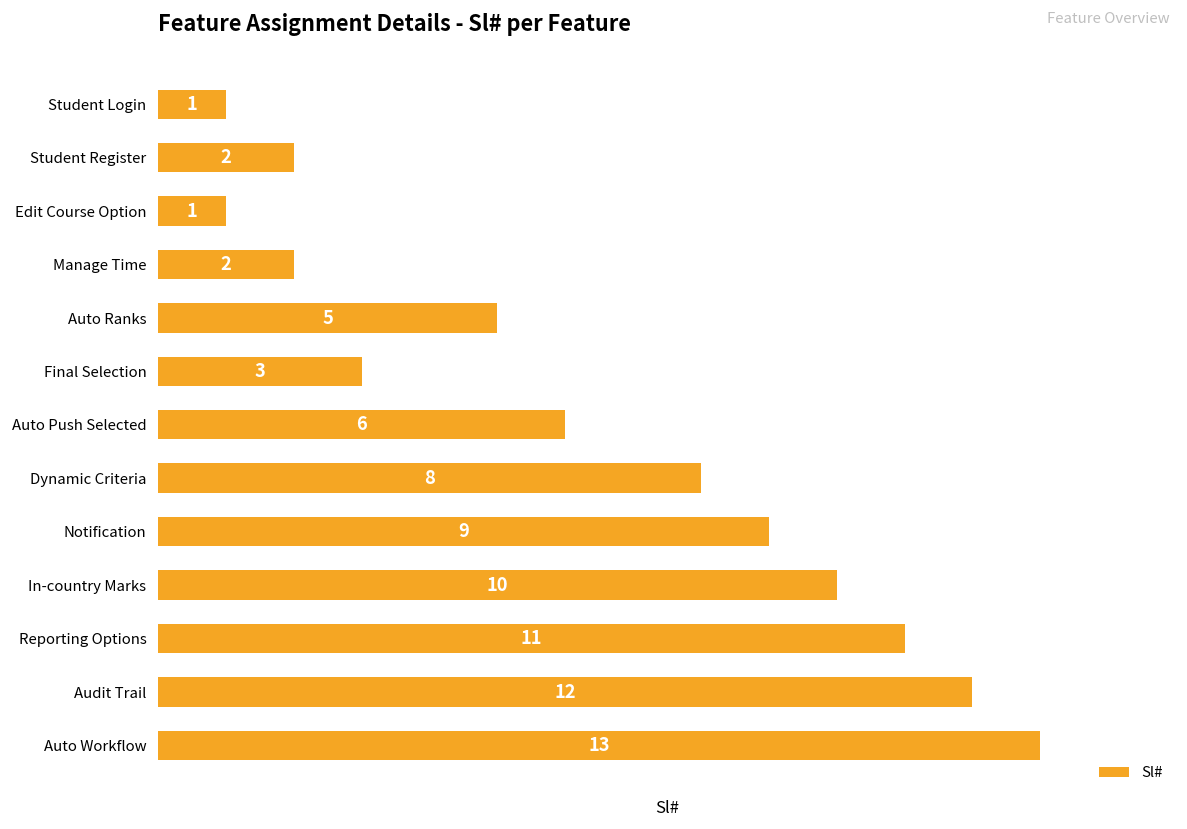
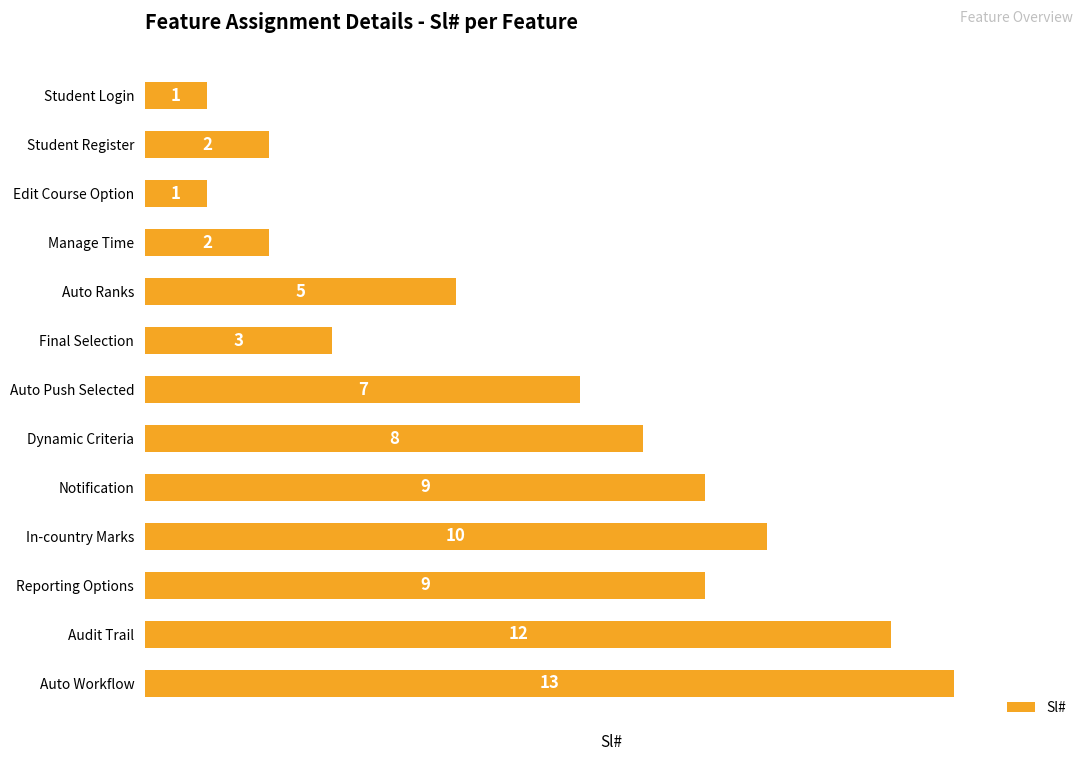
  {
    "Student Login": 1,
    "Student Register": 2,
    "Edit Course Option": 1,
    "Manage Time": 2,
    "Auto Ranks": 5,
    "Final Selection": 3,
-   "Auto Push Selected": 6,
+   "Auto Push Selected": 7,
    "Dynamic Criteria": 8,
    "Notification": 9,
    "In-country Marks": 10,
-   "Reporting Options": 11,
+   "Reporting Options": 9,
    "Audit Trail": 12,
    "Auto Workflow": 13
  }
